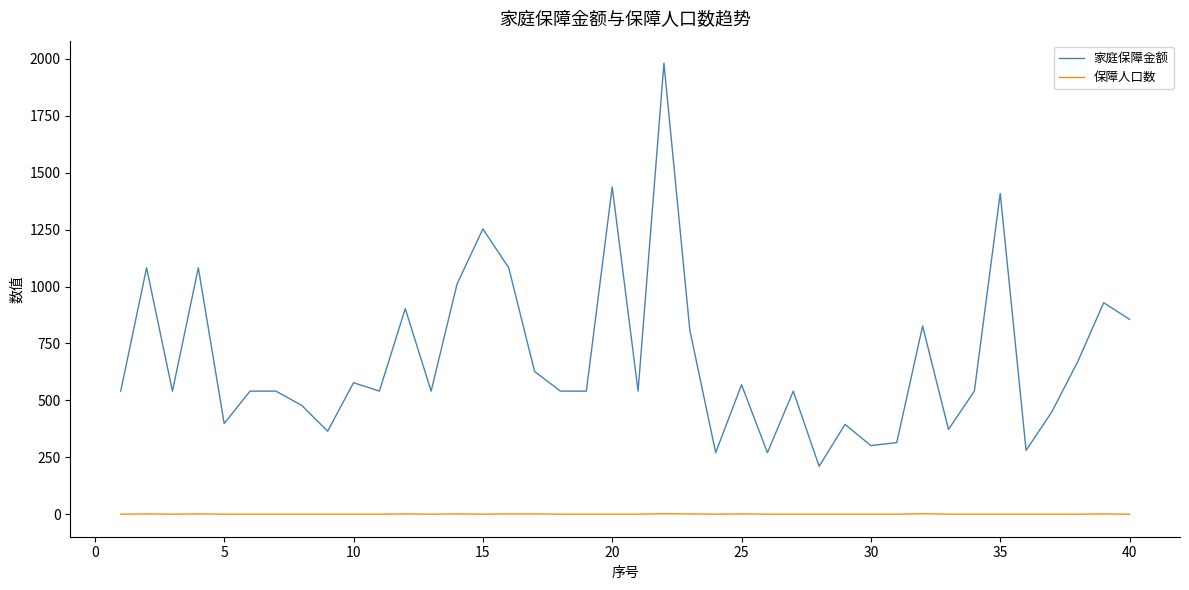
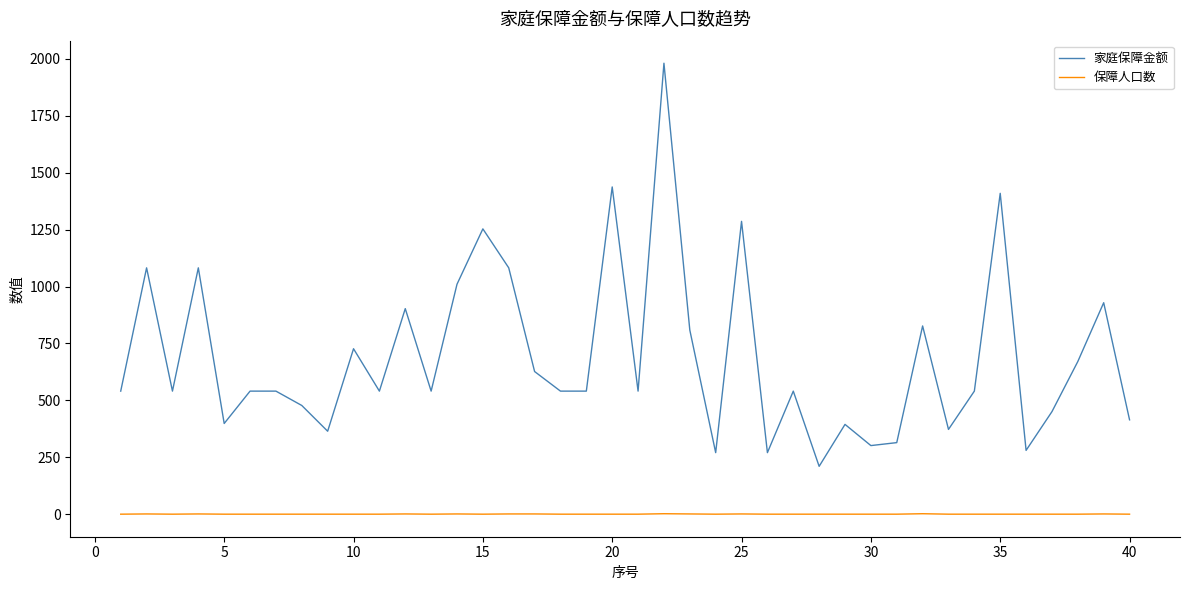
  {
    "家庭保障金额": {
      "5": 400,
-     "10": 580,
+     "10": 730,
      "15": 1250,
      "20": 1440,
-     "25": 570,
+     "25": 1290,
      "30": 300,
      "35": 1410,
-     "40": 860
+     "40": 420
    },
    "保障人口数": {
      "5": 0,
      "10": 0,
      "15": 0,
      "20": 0,
      "25": 0,
      "30": 0,
      "35": 0,
      "40": 0
    }
  }
